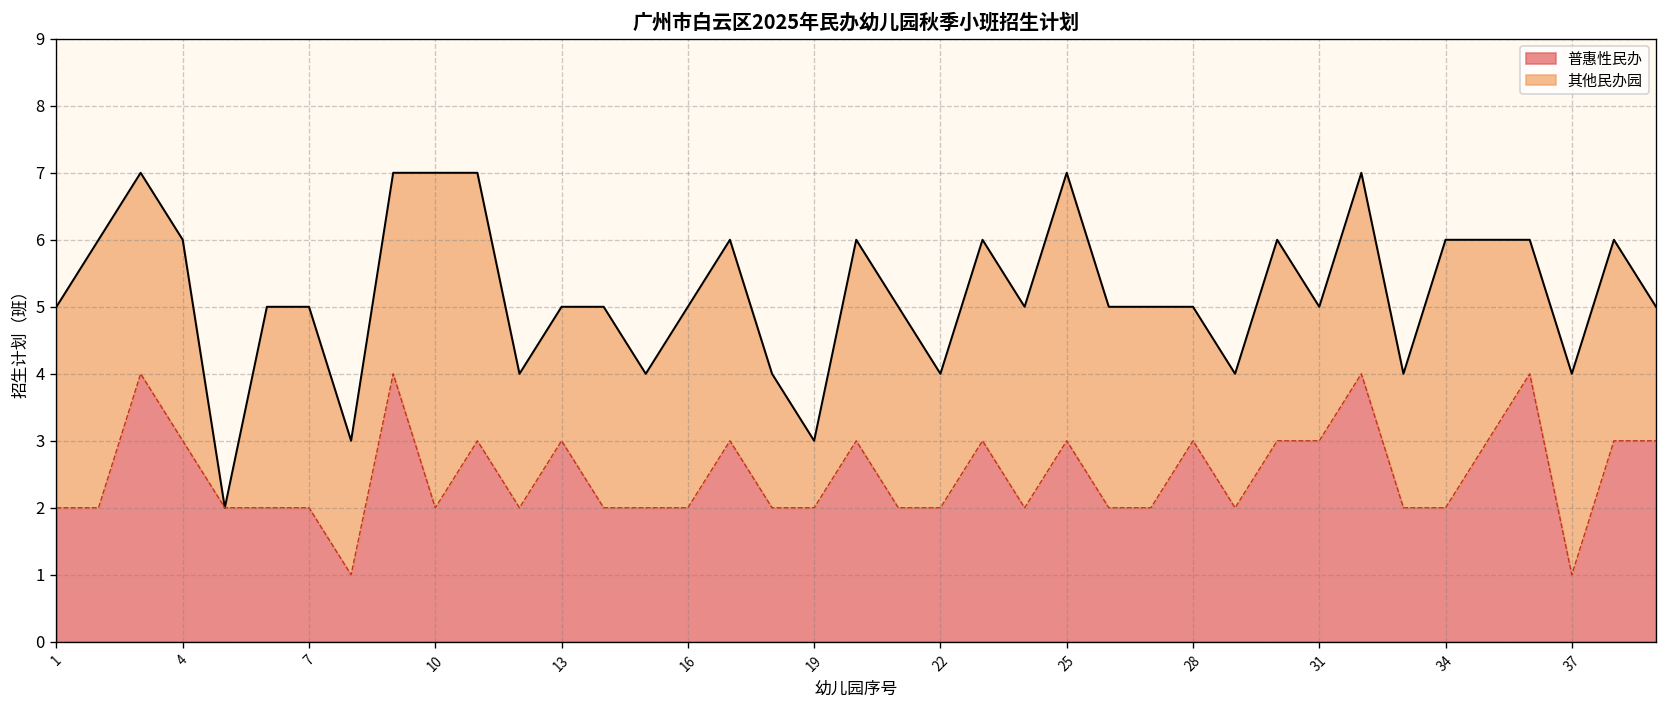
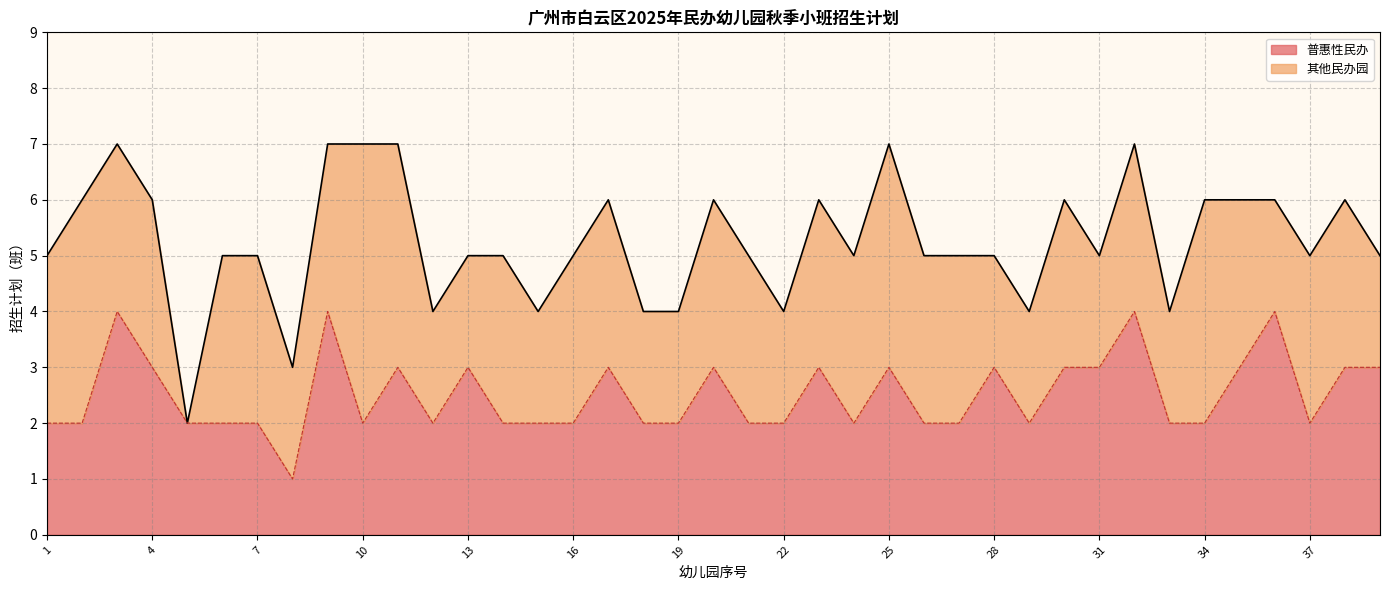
  {
    "普惠性民办": {
      "1": 2,
      "4": 3,
      "7": 2,
      "10": 2,
      "13": 3,
      "16": 2,
      "19": 2,
      "22": 2,
      "25": 3,
      "28": 3,
      "31": 3,
      "34": 2,
-     "37": 1
+     "37": 2
    },
    "其他民办园": {
      "1": 3,
      "4": 3,
      "7": 3,
      "10": 5,
      "13": 2,
      "16": 3,
-     "19": 1,
+     "19": 2,
      "22": 2,
      "25": 4,
      "28": 2,
      "31": 2,
      "34": 4,
      "37": 3
    }
  }
